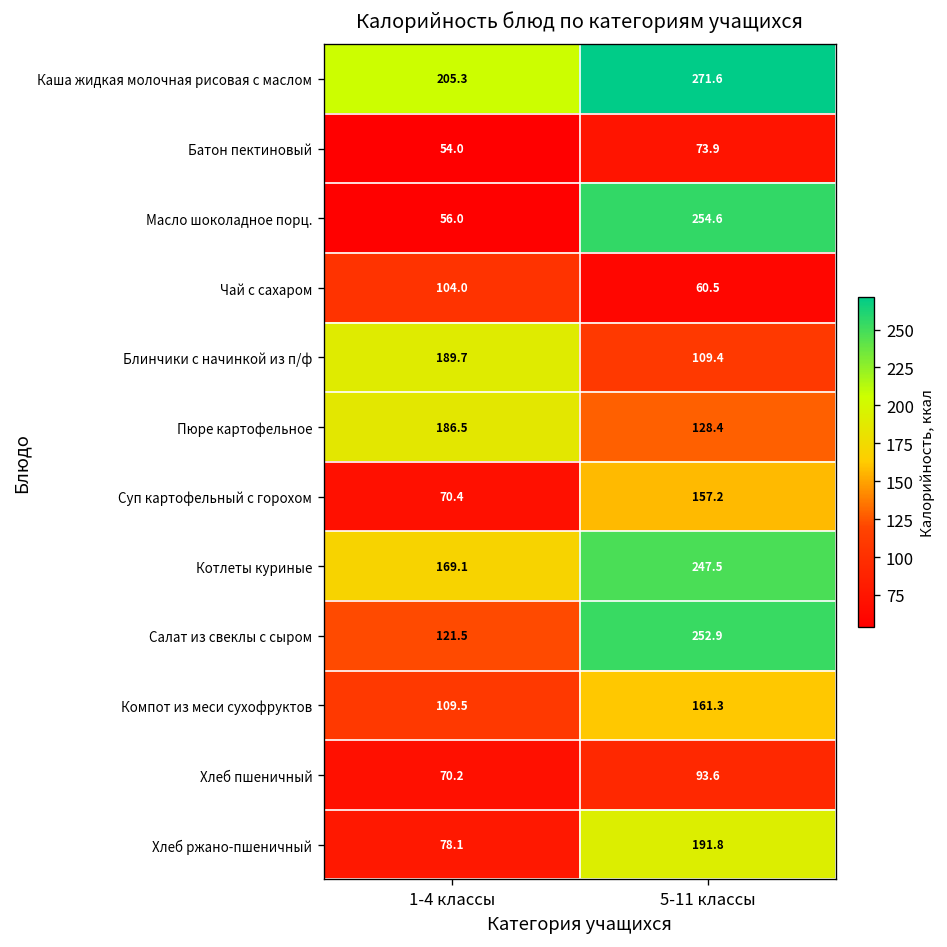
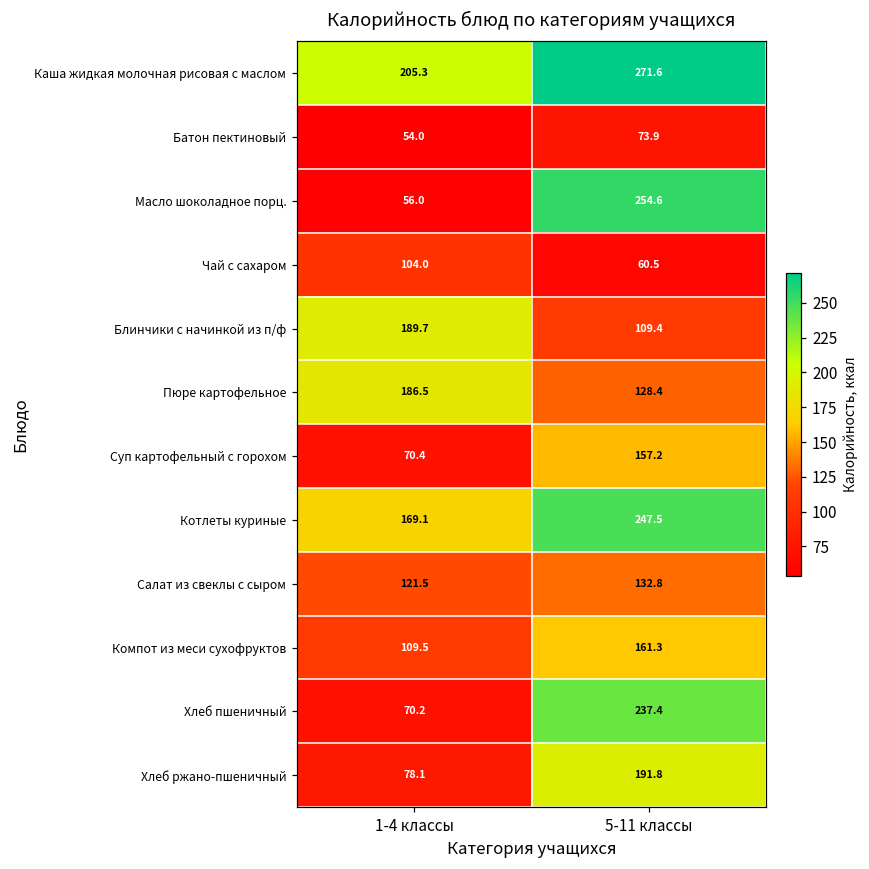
  {
    "Каша жидкая молочная рисовая с маслом": {
      "1-4 классы": 205.3,
      "5-11 классы": 271.6
    },
    "Батон пектиновый": {
      "1-4 классы": 54.0,
      "5-11 классы": 73.9
    },
    "Масло шоколадное порц.": {
      "1-4 классы": 56.0,
      "5-11 классы": 254.6
    },
    "Чай с сахаром": {
      "1-4 классы": 104.0,
      "5-11 классы": 60.5
    },
    "Блинчики с начинкой из п/ф": {
      "1-4 классы": 189.7,
      "5-11 классы": 109.4
    },
    "Пюре картофельное": {
      "1-4 классы": 186.5,
      "5-11 классы": 128.4
    },
    "Суп картофельный с горохом": {
      "1-4 классы": 70.4,
      "5-11 классы": 157.2
    },
    "Котлеты куриные": {
      "1-4 классы": 169.1,
      "5-11 классы": 247.5
    },
    "Салат из свеклы с сыром": {
      "1-4 классы": 121.5,
-     "5-11 классы": 252.9
+     "5-11 классы": 132.8
    },
    "Компот из меси сухофруктов": {
      "1-4 классы": 109.5,
      "5-11 классы": 161.3
    },
    "Хлеб пшеничный": {
      "1-4 классы": 70.2,
-     "5-11 классы": 93.6
+     "5-11 классы": 237.4
    },
    "Хлеб ржано-пшеничный": {
      "1-4 классы": 78.1,
      "5-11 классы": 191.8
    }
  }
